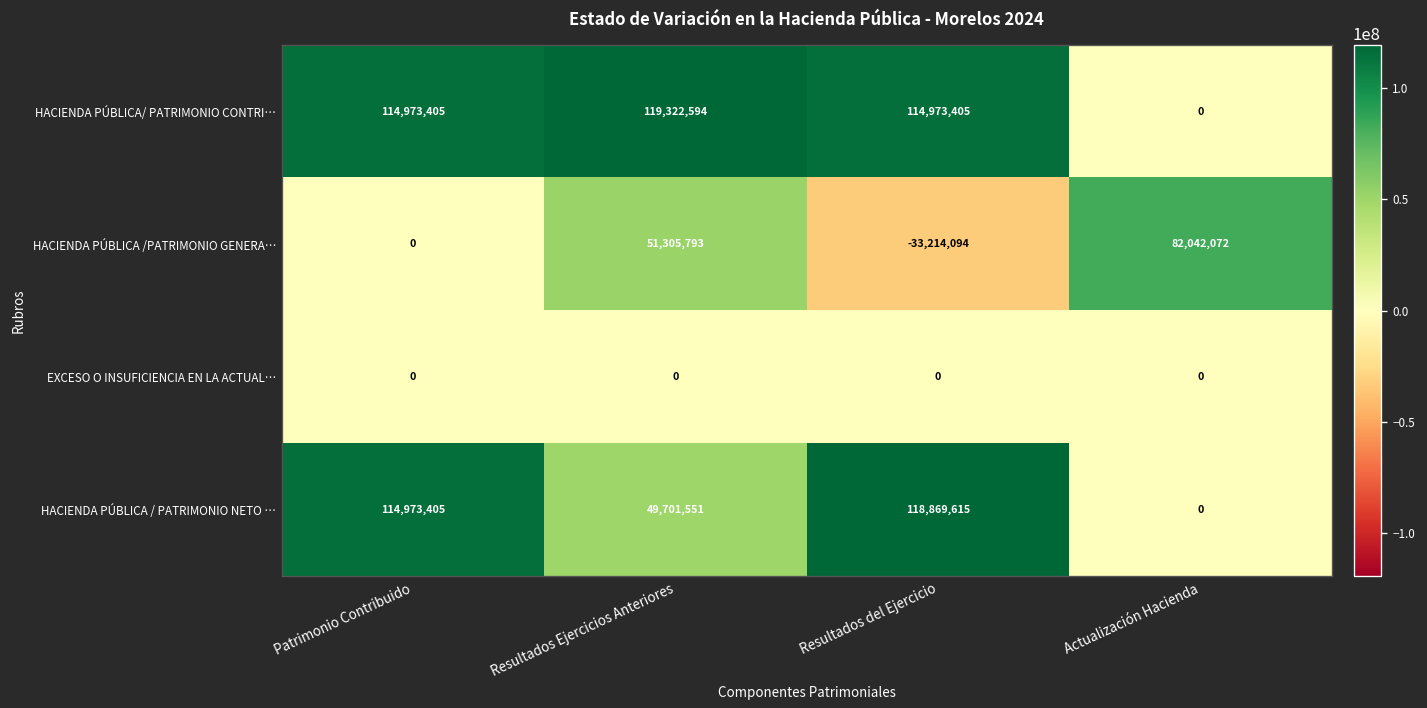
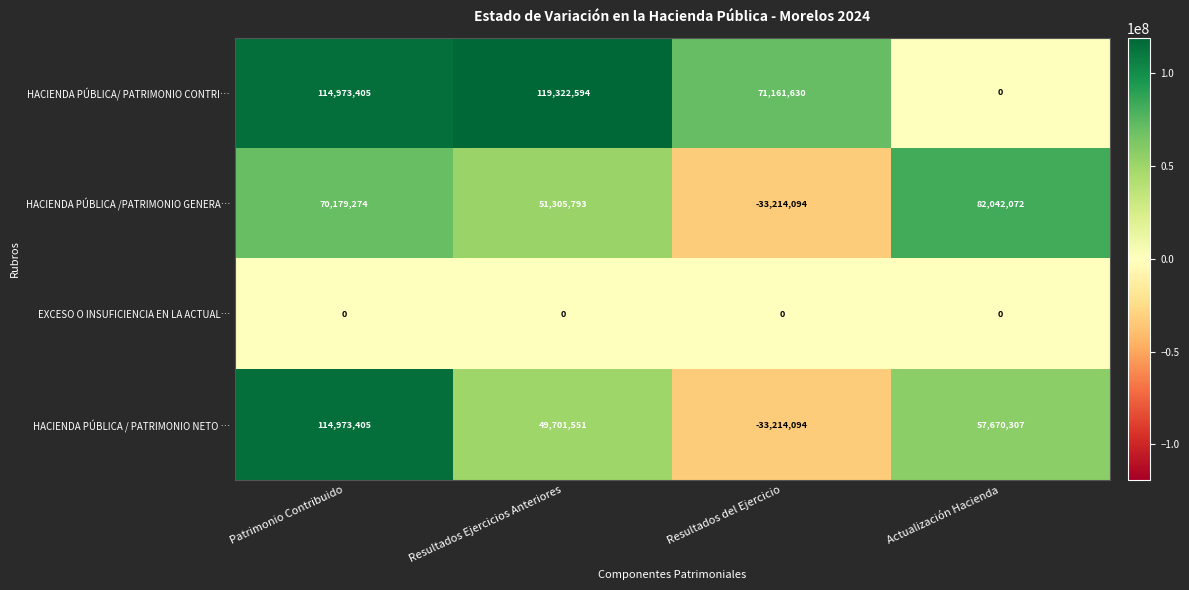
  {
    "HACIENDA PÚBLICA/ PATRIMONIO CONTRI…": {
      "Patrimonio Contribuido": "114,973,405",
      "Resultados Ejercicios Anteriores": "119,322,594",
-     "Resultados del Ejercicio": "114,973,405",
+     "Resultados del Ejercicio": "71,161,630",
      "Actualización Hacienda": "0"
    },
    "HACIENDA PÚBLICA /PATRIMONIO GENERA…": {
-     "Patrimonio Contribuido": "0",
+     "Patrimonio Contribuido": "70,179,274",
      "Resultados Ejercicios Anteriores": "51,305,793",
      "Resultados del Ejercicio": "-33,214,094",
      "Actualización Hacienda": "82,042,072"
    },
    "EXCESO O INSUFICIENCIA EN LA ACTUAL…": {
      "Patrimonio Contribuido": "0",
      "Resultados Ejercicios Anteriores": "0",
      "Resultados del Ejercicio": "0",
      "Actualización Hacienda": "0"
    },
    "HACIENDA PÚBLICA / PATRIMONIO NETO …": {
      "Patrimonio Contribuido": "114,973,405",
      "Resultados Ejercicios Anteriores": "49,701,551",
-     "Resultados del Ejercicio": "118,869,615",
-     "Actualización Hacienda": "0"
+     "Resultados del Ejercicio": "-33,214,094",
+     "Actualización Hacienda": "57,670,307"
    }
  }
